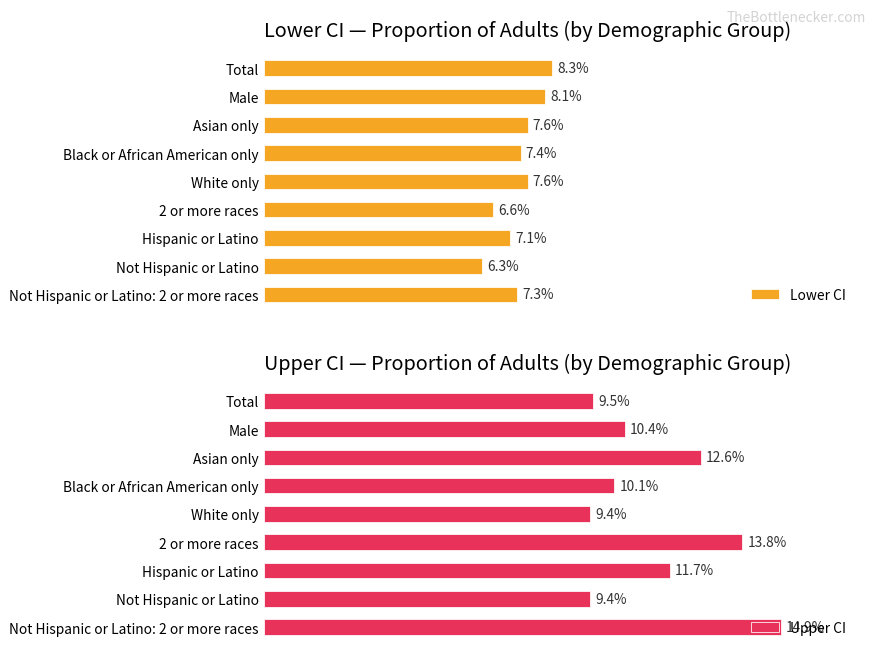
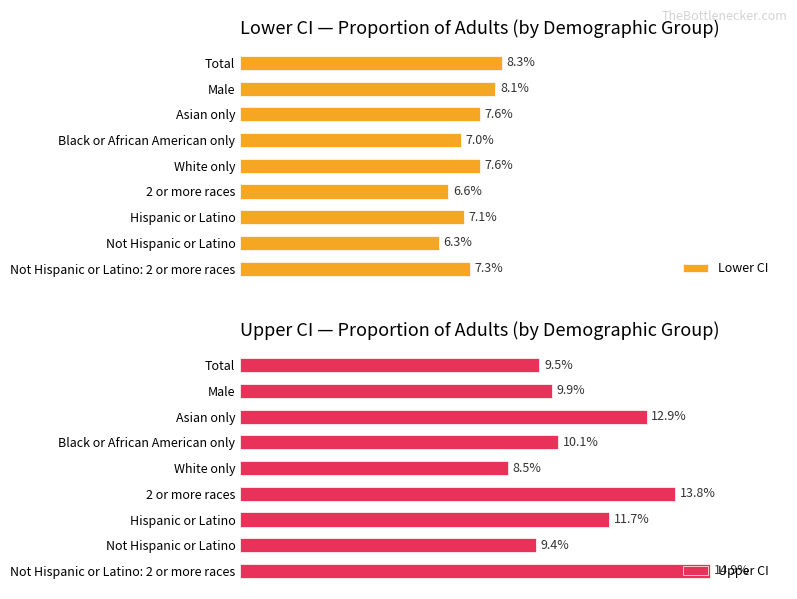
  {
    "Lower CI — Proportion of Adults (by Demographic Group)": {
      "Total": "8.3%",
      "Male": "8.1%",
      "Asian only": "7.6%",
-     "Black or African American only": "7.4%",
+     "Black or African American only": "7.0%",
      "White only": "7.6%",
      "2 or more races": "6.6%",
      "Hispanic or Latino": "7.1%",
      "Not Hispanic or Latino": "6.3%",
      "Not Hispanic or Latino: 2 or more races": "7.3%"
    },
    "Upper CI — Proportion of Adults (by Demographic Group)": {
      "Total": "9.5%",
-     "Male": "10.4%",
-     "Asian only": "12.6%",
+     "Male": "9.9%",
+     "Asian only": "12.9%",
      "Black or African American only": "10.1%",
-     "White only": "9.4%",
+     "White only": "8.5%",
      "2 or more races": "13.8%",
      "Hispanic or Latino": "11.7%",
      "Not Hispanic or Latino": "9.4%",
      "Not Hispanic or Latino: 2 or more races": "14.9%"
    }
  }
